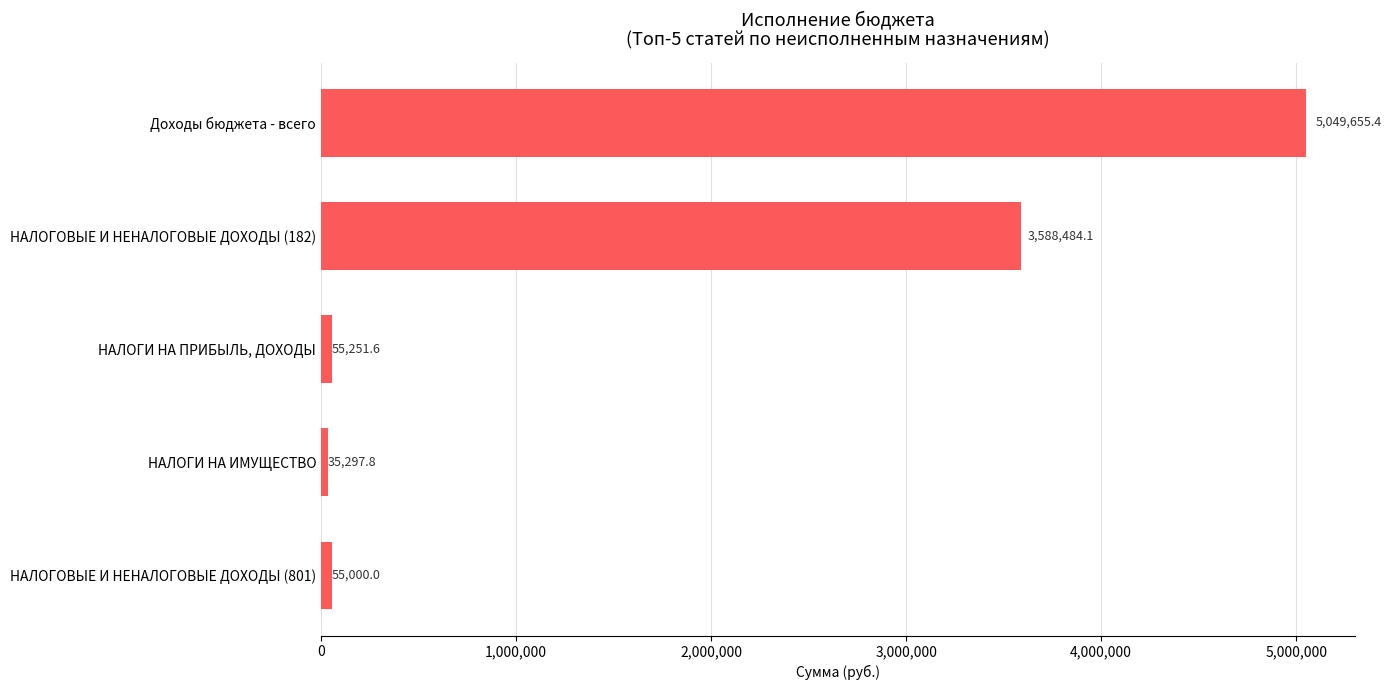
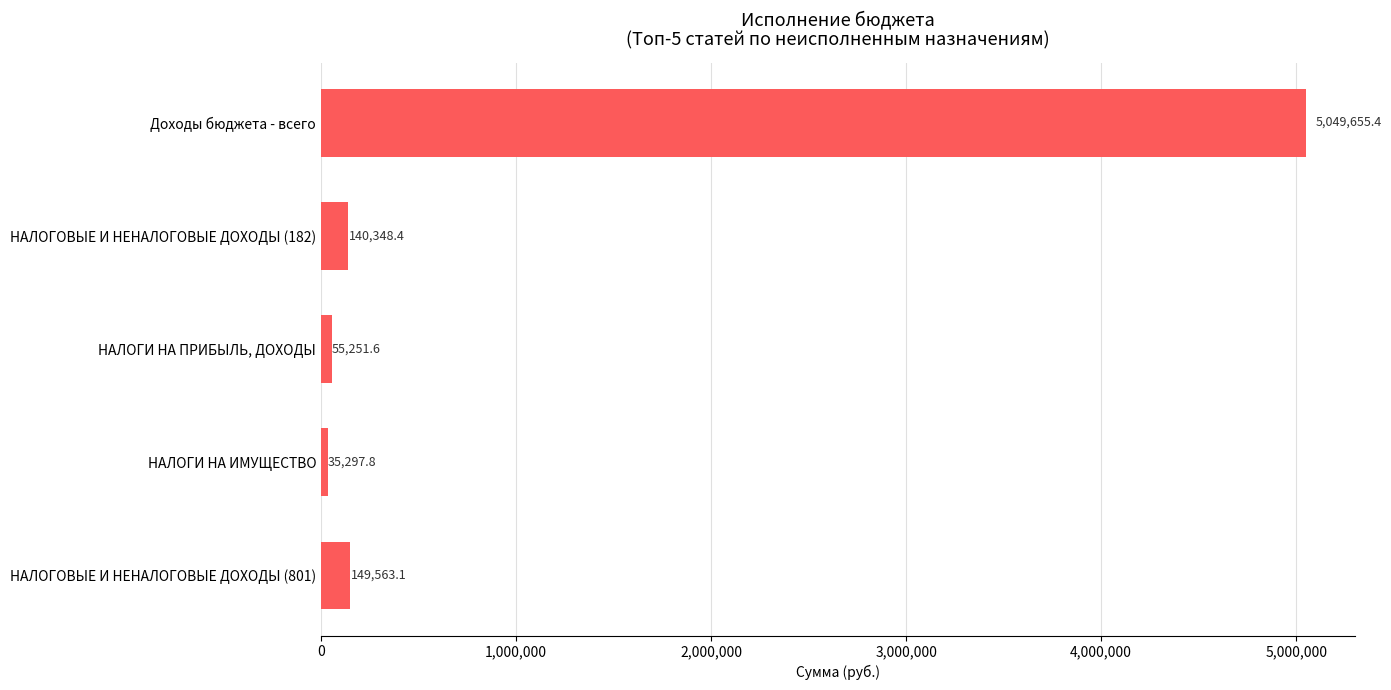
  {
    "Доходы бюджета - всего": "5,049,655.4",
-   "НАЛОГОВЫЕ И НЕНАЛОГОВЫЕ ДОХОДЫ (182)": "3,588,484.1",
+   "НАЛОГОВЫЕ И НЕНАЛОГОВЫЕ ДОХОДЫ (182)": "140,348.4",
    "НАЛОГИ НА ПРИБЫЛЬ, ДОХОДЫ": "55,251.6",
    "НАЛОГИ НА ИМУЩЕСТВО": "35,297.8",
-   "НАЛОГОВЫЕ И НЕНАЛОГОВЫЕ ДОХОДЫ (801)": "55,000.0"
+   "НАЛОГОВЫЕ И НЕНАЛОГОВЫЕ ДОХОДЫ (801)": "149,563.1"
  }
